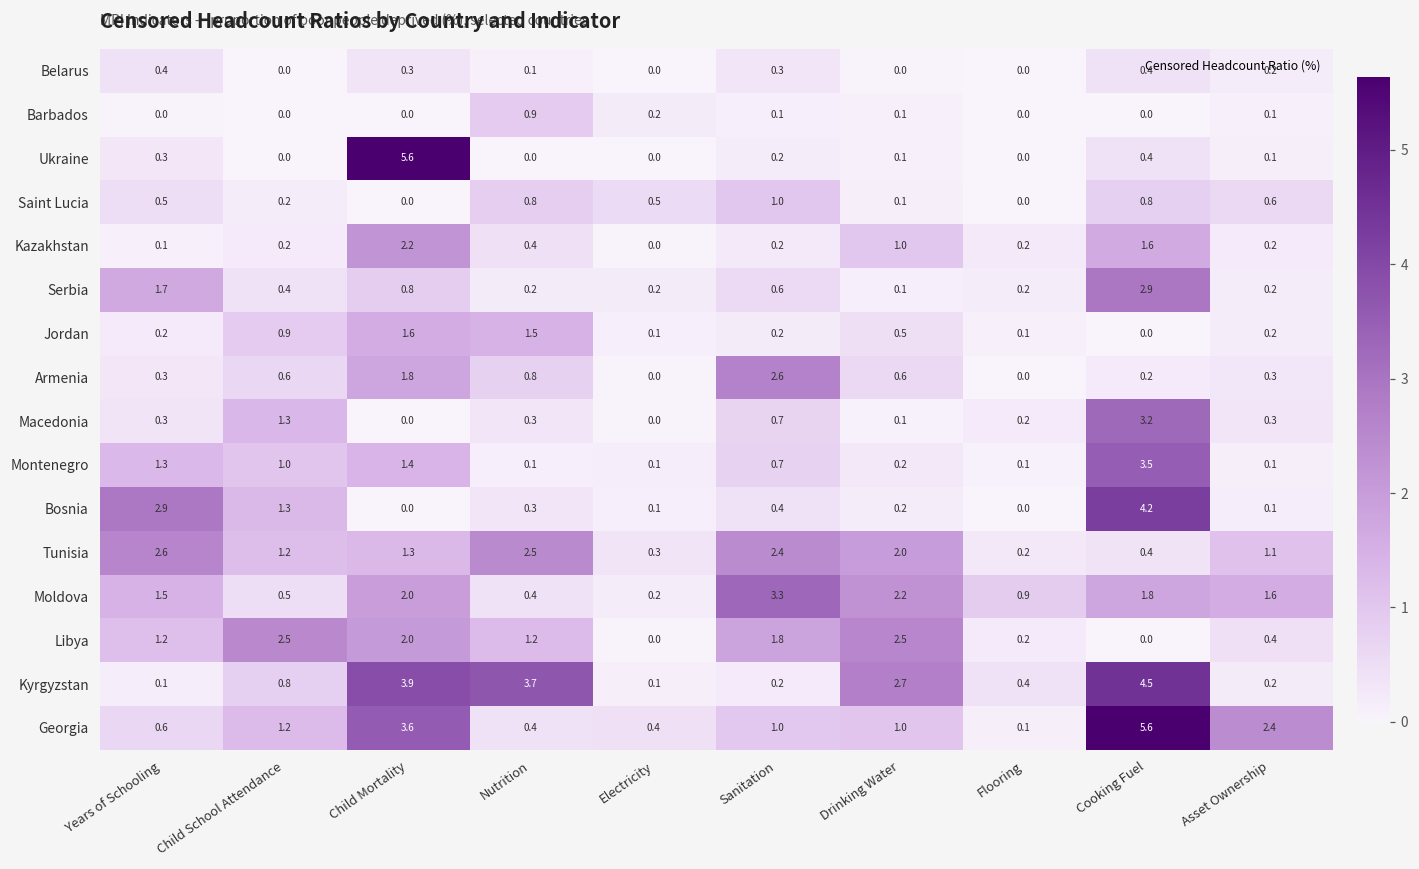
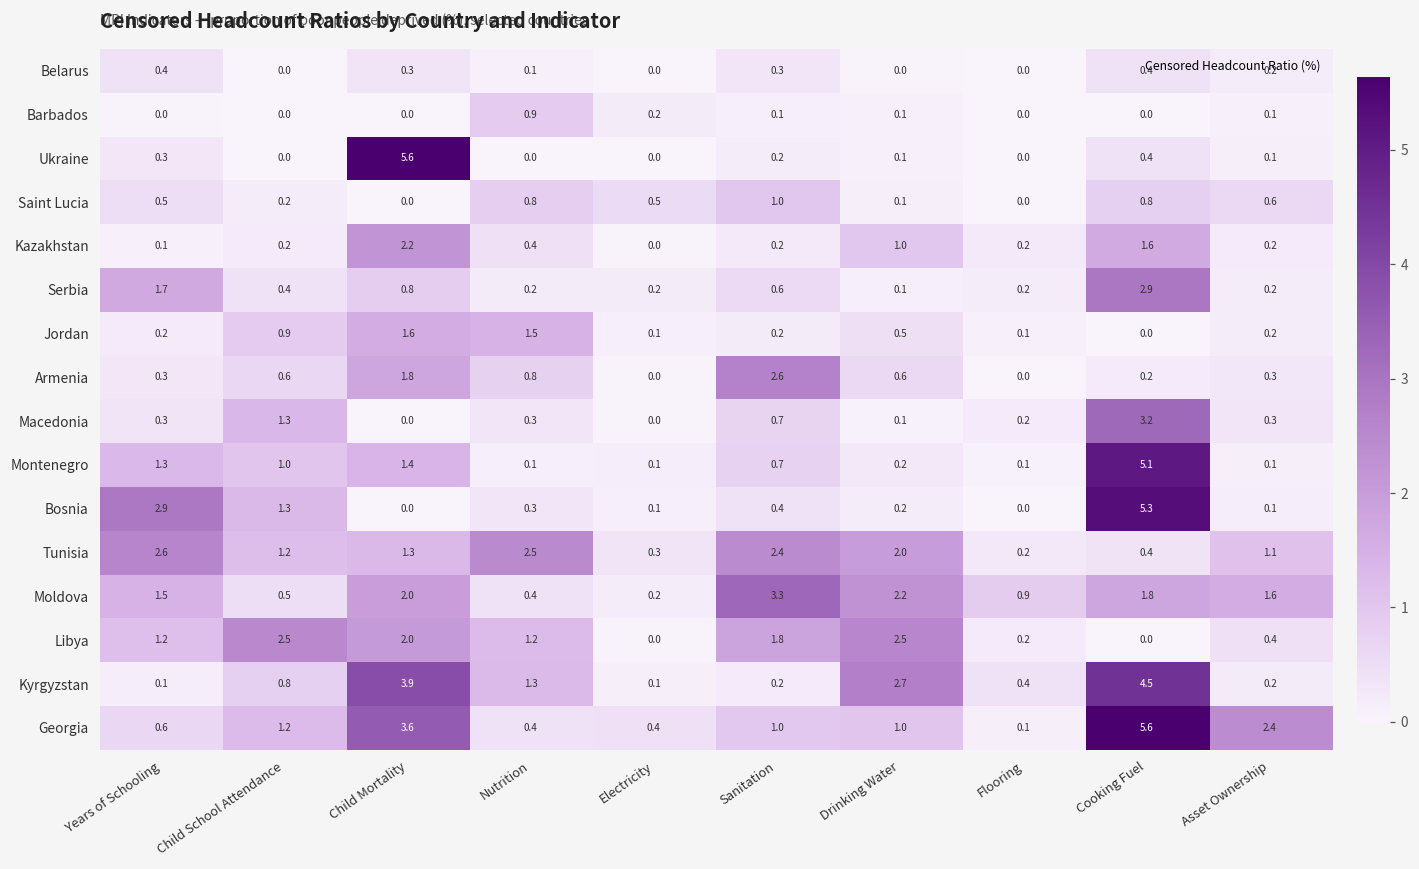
  {
    "Belarus": {
      "Years of Schooling": 0.4,
      "Child School Attendance": 0.0,
      "Child Mortality": 0.3,
      "Nutrition": 0.1,
      "Electricity": 0.0,
      "Sanitation": 0.3,
      "Drinking Water": 0.0,
      "Flooring": 0.0,
      "Cooking Fuel": 0.4,
      "Asset Ownership": 0.2
    },
    "Barbados": {
      "Years of Schooling": 0.0,
      "Child School Attendance": 0.0,
      "Child Mortality": 0.0,
      "Nutrition": 0.9,
      "Electricity": 0.2,
      "Sanitation": 0.1,
      "Drinking Water": 0.1,
      "Flooring": 0.0,
      "Cooking Fuel": 0.0,
      "Asset Ownership": 0.1
    },
    "Ukraine": {
      "Years of Schooling": 0.3,
      "Child School Attendance": 0.0,
      "Child Mortality": 5.6,
      "Nutrition": 0.0,
      "Electricity": 0.0,
      "Sanitation": 0.2,
      "Drinking Water": 0.1,
      "Flooring": 0.0,
      "Cooking Fuel": 0.4,
      "Asset Ownership": 0.1
    },
    "Saint Lucia": {
      "Years of Schooling": 0.5,
      "Child School Attendance": 0.2,
      "Child Mortality": 0.0,
      "Nutrition": 0.8,
      "Electricity": 0.5,
      "Sanitation": 1.0,
      "Drinking Water": 0.1,
      "Flooring": 0.0,
      "Cooking Fuel": 0.8,
      "Asset Ownership": 0.6
    },
    "Kazakhstan": {
      "Years of Schooling": 0.1,
      "Child School Attendance": 0.2,
      "Child Mortality": 2.2,
      "Nutrition": 0.4,
      "Electricity": 0.0,
      "Sanitation": 0.2,
      "Drinking Water": 1.0,
      "Flooring": 0.2,
      "Cooking Fuel": 1.6,
      "Asset Ownership": 0.2
    },
    "Serbia": {
      "Years of Schooling": 1.7,
      "Child School Attendance": 0.4,
      "Child Mortality": 0.8,
      "Nutrition": 0.2,
      "Electricity": 0.2,
      "Sanitation": 0.6,
      "Drinking Water": 0.1,
      "Flooring": 0.2,
      "Cooking Fuel": 2.9,
      "Asset Ownership": 0.2
    },
    "Jordan": {
      "Years of Schooling": 0.2,
      "Child School Attendance": 0.9,
      "Child Mortality": 1.6,
      "Nutrition": 1.5,
      "Electricity": 0.1,
      "Sanitation": 0.2,
      "Drinking Water": 0.5,
      "Flooring": 0.1,
      "Cooking Fuel": 0.0,
      "Asset Ownership": 0.2
    },
    "Armenia": {
      "Years of Schooling": 0.3,
      "Child School Attendance": 0.6,
      "Child Mortality": 1.8,
      "Nutrition": 0.8,
      "Electricity": 0.0,
      "Sanitation": 2.6,
      "Drinking Water": 0.6,
      "Flooring": 0.0,
      "Cooking Fuel": 0.2,
      "Asset Ownership": 0.3
    },
    "Macedonia": {
      "Years of Schooling": 0.3,
      "Child School Attendance": 1.3,
      "Child Mortality": 0.0,
      "Nutrition": 0.3,
      "Electricity": 0.0,
      "Sanitation": 0.7,
      "Drinking Water": 0.1,
      "Flooring": 0.2,
      "Cooking Fuel": 3.2,
      "Asset Ownership": 0.3
    },
    "Montenegro": {
      "Years of Schooling": 1.3,
      "Child School Attendance": 1.0,
      "Child Mortality": 1.4,
      "Nutrition": 0.1,
      "Electricity": 0.1,
      "Sanitation": 0.7,
      "Drinking Water": 0.2,
      "Flooring": 0.1,
-     "Cooking Fuel": 3.5,
+     "Cooking Fuel": 5.1,
      "Asset Ownership": 0.1
    },
    "Bosnia": {
      "Years of Schooling": 2.9,
      "Child School Attendance": 1.3,
      "Child Mortality": 0.0,
      "Nutrition": 0.3,
      "Electricity": 0.1,
      "Sanitation": 0.4,
      "Drinking Water": 0.2,
      "Flooring": 0.0,
-     "Cooking Fuel": 4.2,
+     "Cooking Fuel": 5.3,
      "Asset Ownership": 0.1
    },
    "Tunisia": {
      "Years of Schooling": 2.6,
      "Child School Attendance": 1.2,
      "Child Mortality": 1.3,
      "Nutrition": 2.5,
      "Electricity": 0.3,
      "Sanitation": 2.4,
      "Drinking Water": 2.0,
      "Flooring": 0.2,
      "Cooking Fuel": 0.4,
      "Asset Ownership": 1.1
    },
    "Moldova": {
      "Years of Schooling": 1.5,
      "Child School Attendance": 0.5,
      "Child Mortality": 2.0,
      "Nutrition": 0.4,
      "Electricity": 0.2,
      "Sanitation": 3.3,
      "Drinking Water": 2.2,
      "Flooring": 0.9,
      "Cooking Fuel": 1.8,
      "Asset Ownership": 1.6
    },
    "Libya": {
      "Years of Schooling": 1.2,
      "Child School Attendance": 2.5,
      "Child Mortality": 2.0,
      "Nutrition": 1.2,
      "Electricity": 0.0,
      "Sanitation": 1.8,
      "Drinking Water": 2.5,
      "Flooring": 0.2,
      "Cooking Fuel": 0.0,
      "Asset Ownership": 0.4
    },
    "Kyrgyzstan": {
      "Years of Schooling": 0.1,
      "Child School Attendance": 0.8,
      "Child Mortality": 3.9,
-     "Nutrition": 3.7,
+     "Nutrition": 1.3,
      "Electricity": 0.1,
      "Sanitation": 0.2,
      "Drinking Water": 2.7,
      "Flooring": 0.4,
      "Cooking Fuel": 4.5,
      "Asset Ownership": 0.2
    },
    "Georgia": {
      "Years of Schooling": 0.6,
      "Child School Attendance": 1.2,
      "Child Mortality": 3.6,
      "Nutrition": 0.4,
      "Electricity": 0.4,
      "Sanitation": 1.0,
      "Drinking Water": 1.0,
      "Flooring": 0.1,
      "Cooking Fuel": 5.6,
      "Asset Ownership": 2.4
    }
  }
